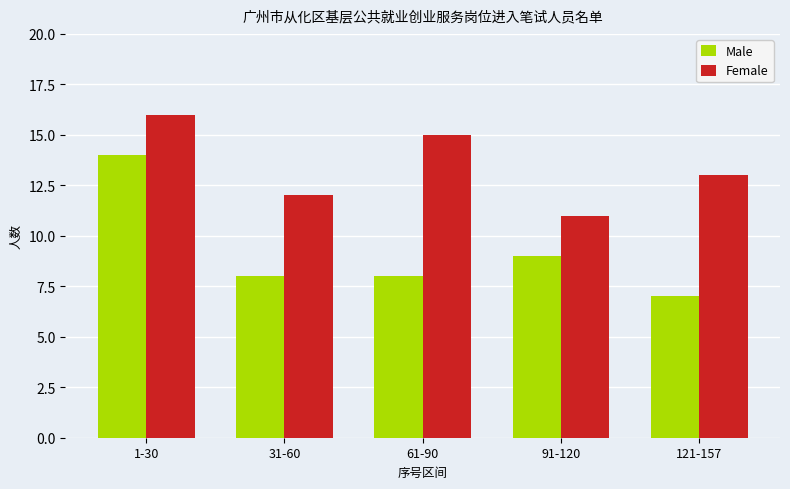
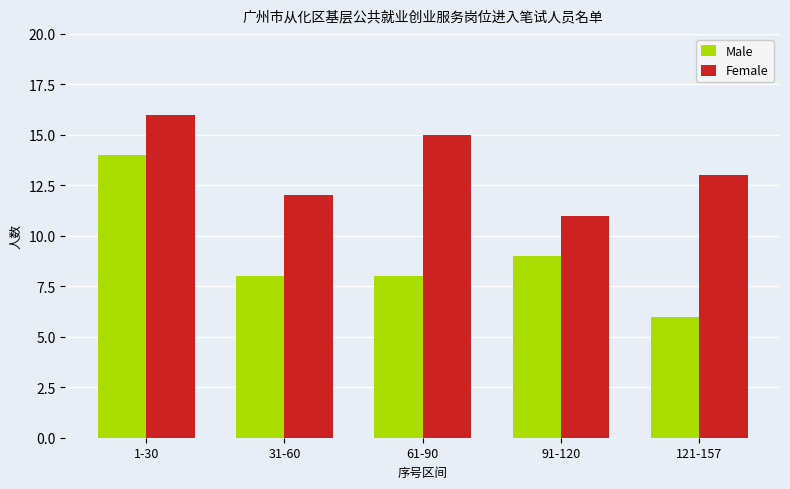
  {
    "Male": {
      "1-30": 14,
      "31-60": 8,
      "61-90": 8,
      "91-120": 9,
-     "121-157": 7
+     "121-157": 6
    },
    "Female": {
      "1-30": 16,
      "31-60": 12,
      "61-90": 15,
      "91-120": 11,
      "121-157": 13
    }
  }
